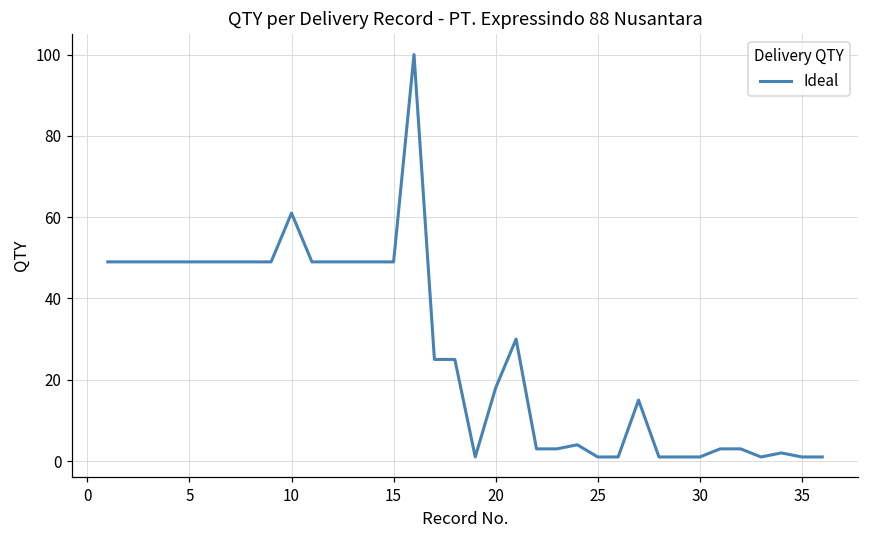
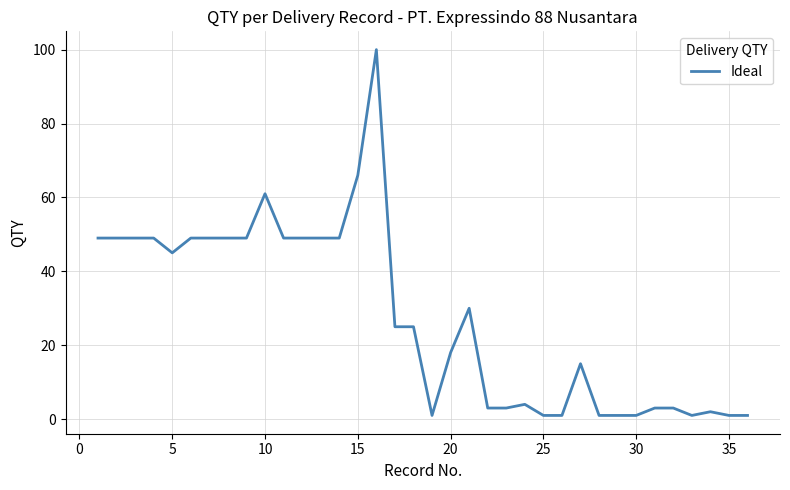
  {
-   "5": 49,
+   "5": 45,
    "10": 61,
-   "15": 49,
+   "15": 66,
    "20": 18,
    "25": 1,
    "30": 1,
    "35": 1
  }
